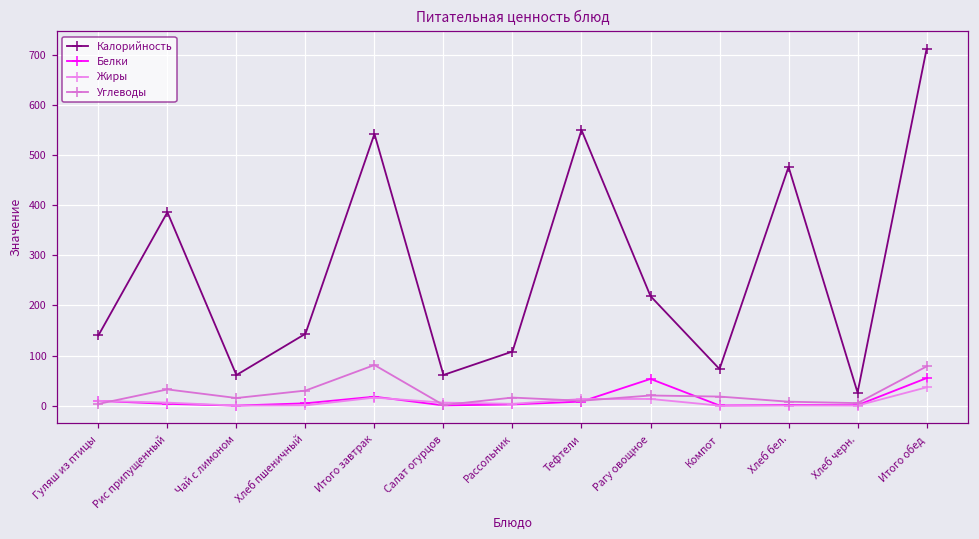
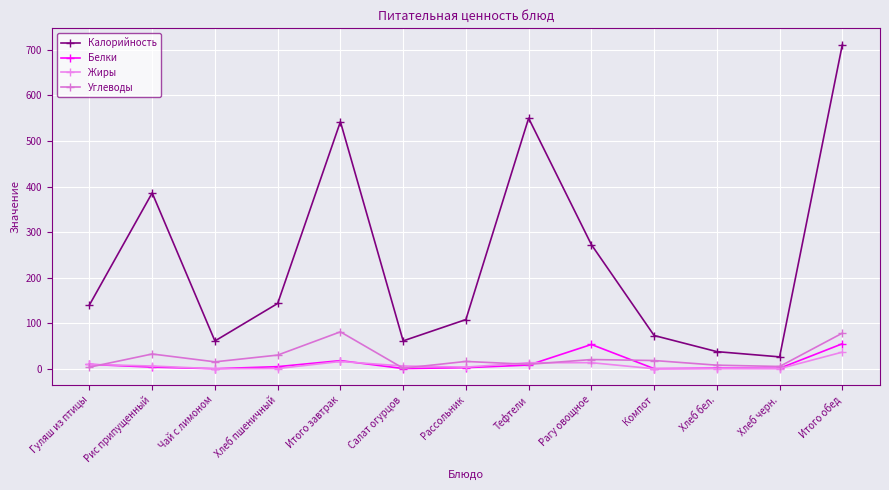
  {
    "Калорийность": {
      "Гуляш из птицы": 140,
      "Рис припущенный": 390,
      "Чай с лимоном": 60,
      "Хлеб пшеничный": 140,
      "Итого завтрак": 540,
      "Салат огурцов": 60,
      "Рассольник": 110,
      "Тефтели": 550,
-     "Рагу овощное": 220,
+     "Рагу овощное": 270,
      "Компот": 70,
-     "Хлеб бел.": 480,
+     "Хлеб бел.": 40,
      "Хлеб черн.": 30,
      "Итого обед": 710
    },
    "Белки": {
      "Рагу овощное": 50,
      "Итого обед": 50
    }
  }
